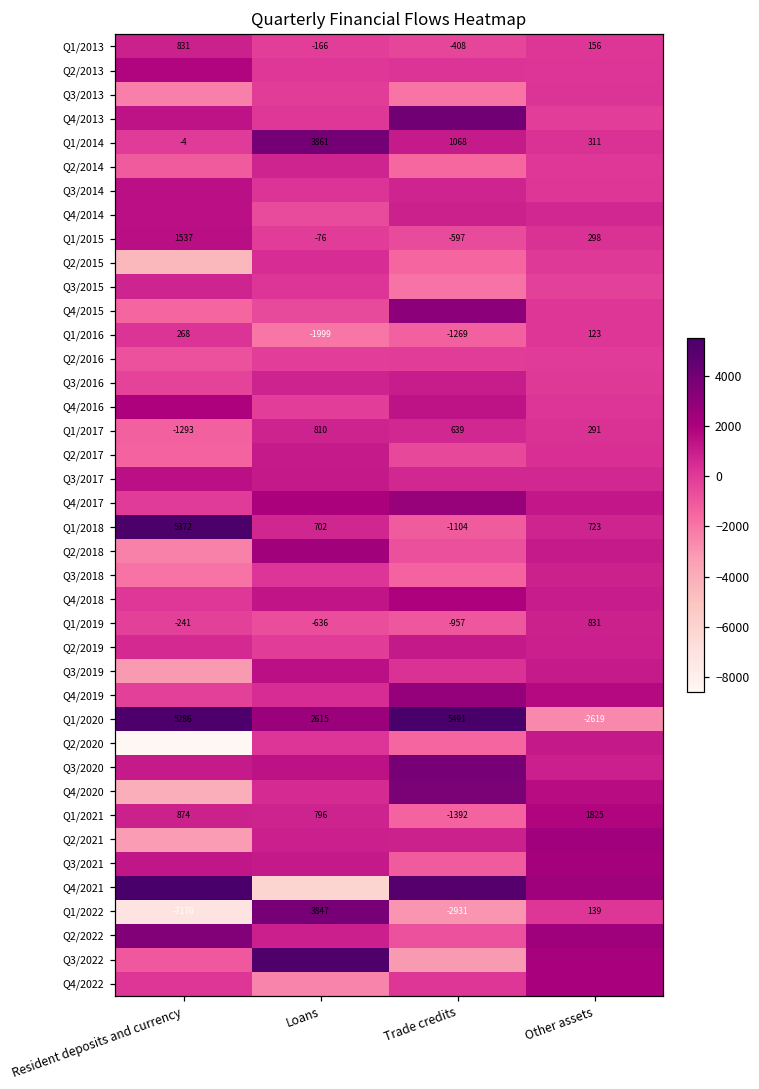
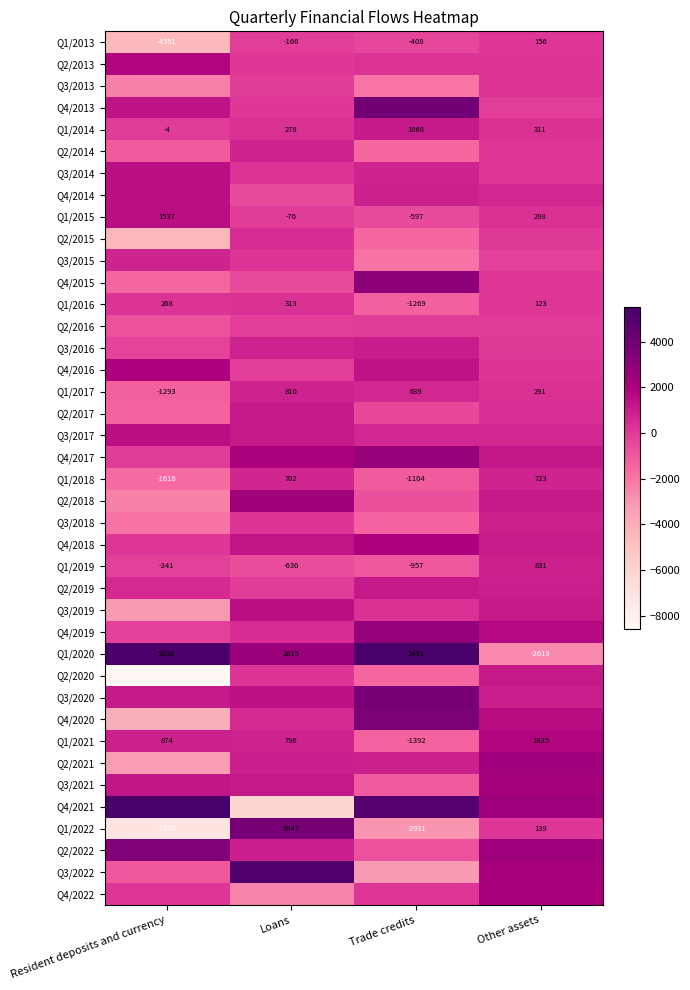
  {
    "Q1/2013": {
-     "Resident deposits and currency": 831,
+     "Resident deposits and currency": -4551,
      "Loans": -166,
      "Trade credits": -408,
      "Other assets": 156
    },
    "Q1/2014": {
      "Resident deposits and currency": -4,
-     "Loans": 3861,
+     "Loans": 278,
      "Trade credits": 1068,
      "Other assets": 311
    },
    "Q1/2015": {
      "Resident deposits and currency": 1537,
      "Loans": -76,
      "Trade credits": -597,
      "Other assets": 298
    },
    "Q1/2016": {
      "Resident deposits and currency": 268,
-     "Loans": -1999,
+     "Loans": 313,
      "Trade credits": -1269,
      "Other assets": 123
    },
    "Q1/2017": {
      "Resident deposits and currency": -1293,
      "Loans": 810,
      "Trade credits": 639,
      "Other assets": 291
    },
    "Q1/2018": {
-     "Resident deposits and currency": 5372,
+     "Resident deposits and currency": -1618,
      "Loans": 702,
      "Trade credits": -1104,
      "Other assets": 723
    },
    "Q1/2019": {
      "Resident deposits and currency": -241,
      "Loans": -636,
      "Trade credits": -957,
      "Other assets": 831
    },
    "Q1/2020": {
      "Resident deposits and currency": 5286,
      "Loans": 2615,
      "Trade credits": 5491,
      "Other assets": -2619
    },
    "Q1/2021": {
      "Resident deposits and currency": 874,
      "Loans": 796,
      "Trade credits": -1392,
      "Other assets": 1825
    },
    "Q1/2022": {
      "Loans": 3847,
      "Trade credits": -2931,
      "Other assets": 139
    }
  }
